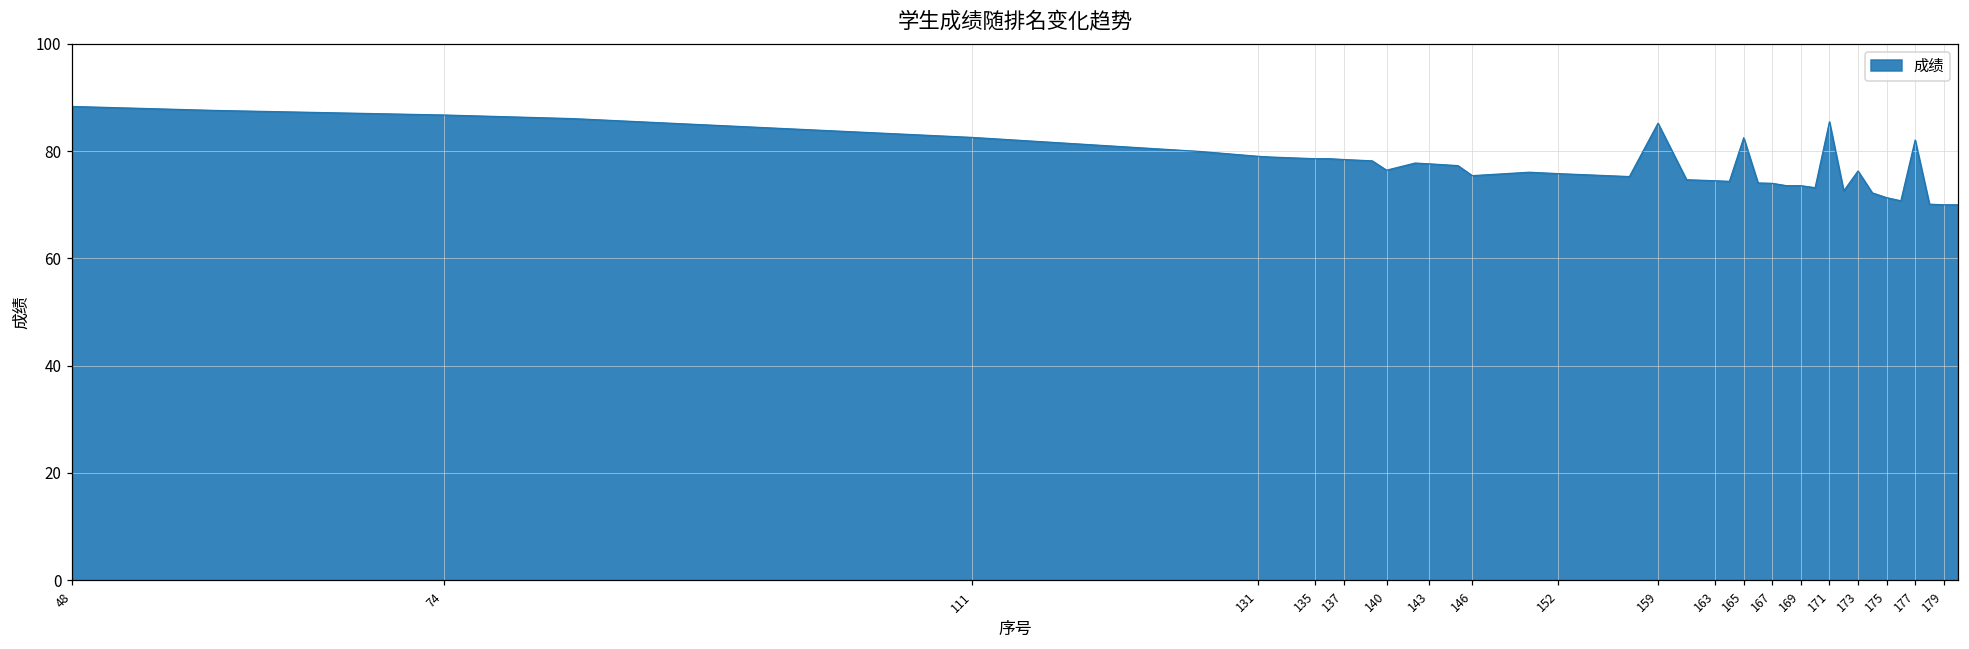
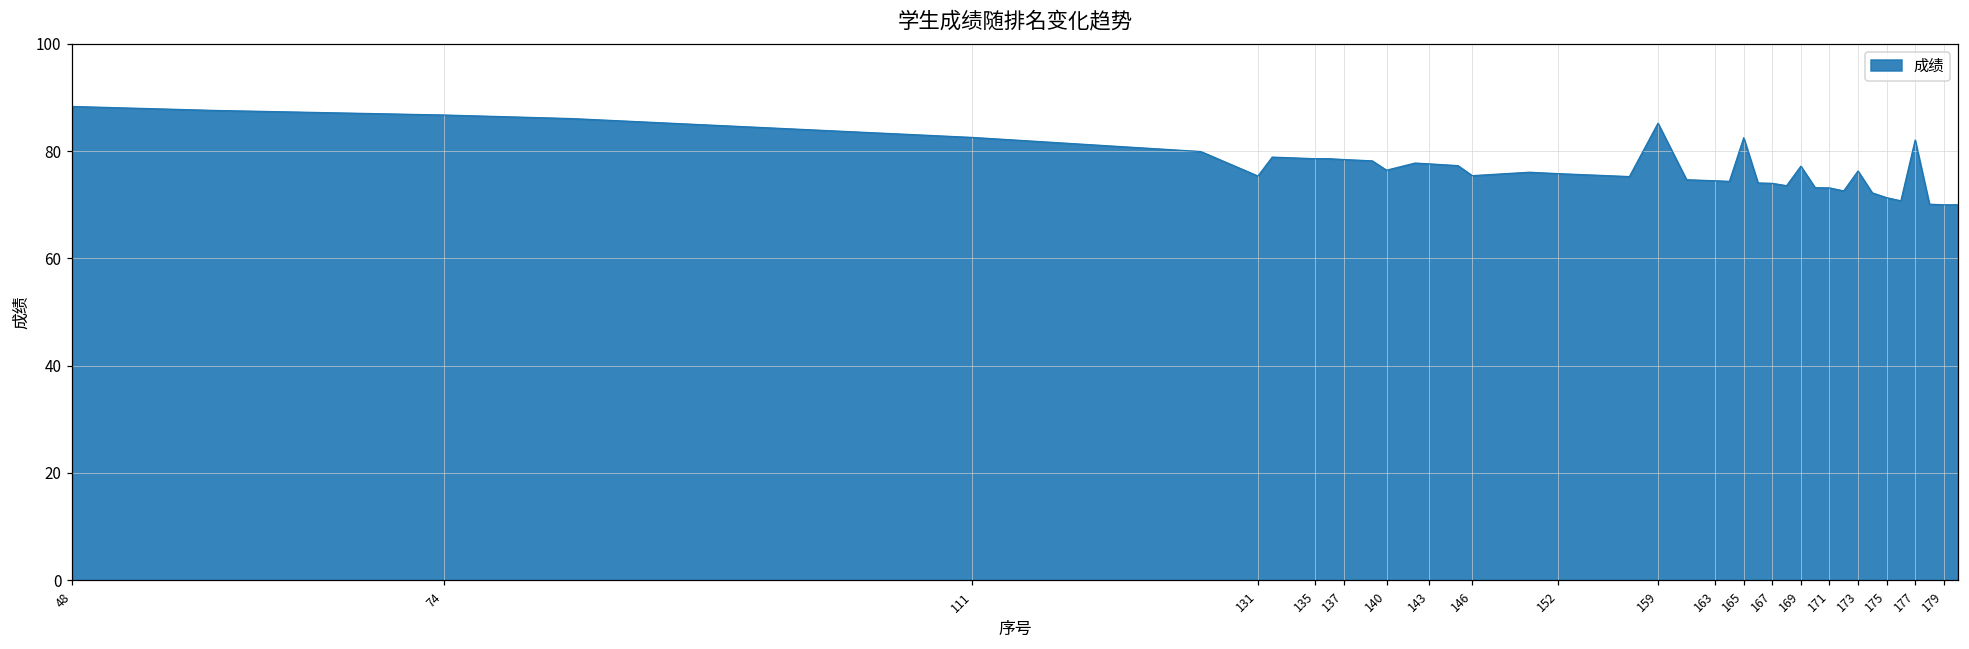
  {
    "48": 88,
    "74": 87,
    "111": 83,
-   "131": 79,
+   "131": 75,
    "135": 79,
    "137": 78,
    "140": 76,
    "143": 78,
    "146": 75,
    "152": 76,
    "159": 85,
    "163": 74,
    "165": 83,
    "167": 74,
-   "169": 74,
-   "171": 85,
+   "169": 77,
+   "171": 73,
    "173": 76,
    "175": 71,
    "177": 82,
    "179": 70
  }
